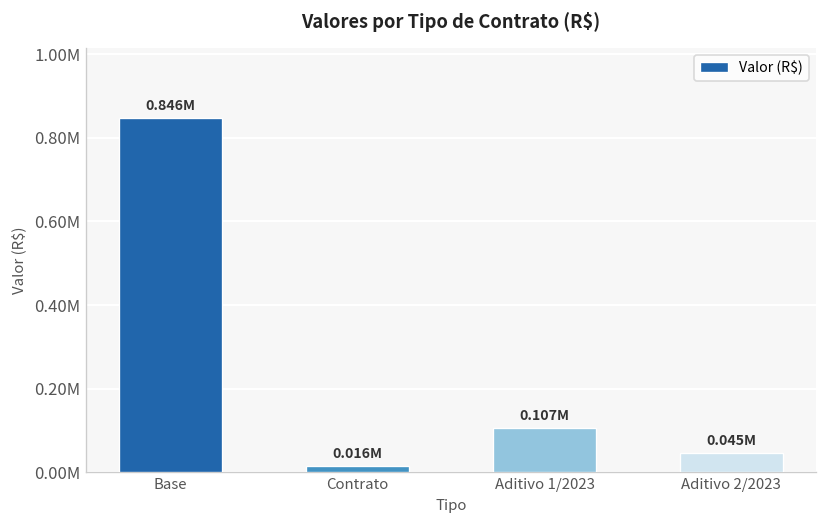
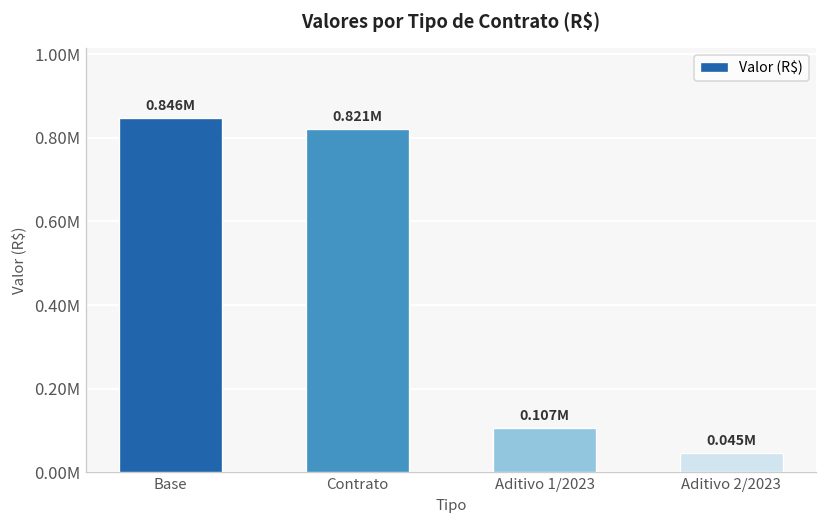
  {
    "Base": "0.846M",
-   "Contrato": "0.016M",
+   "Contrato": "0.821M",
    "Aditivo 1/2023": "0.107M",
    "Aditivo 2/2023": "0.045M"
  }
